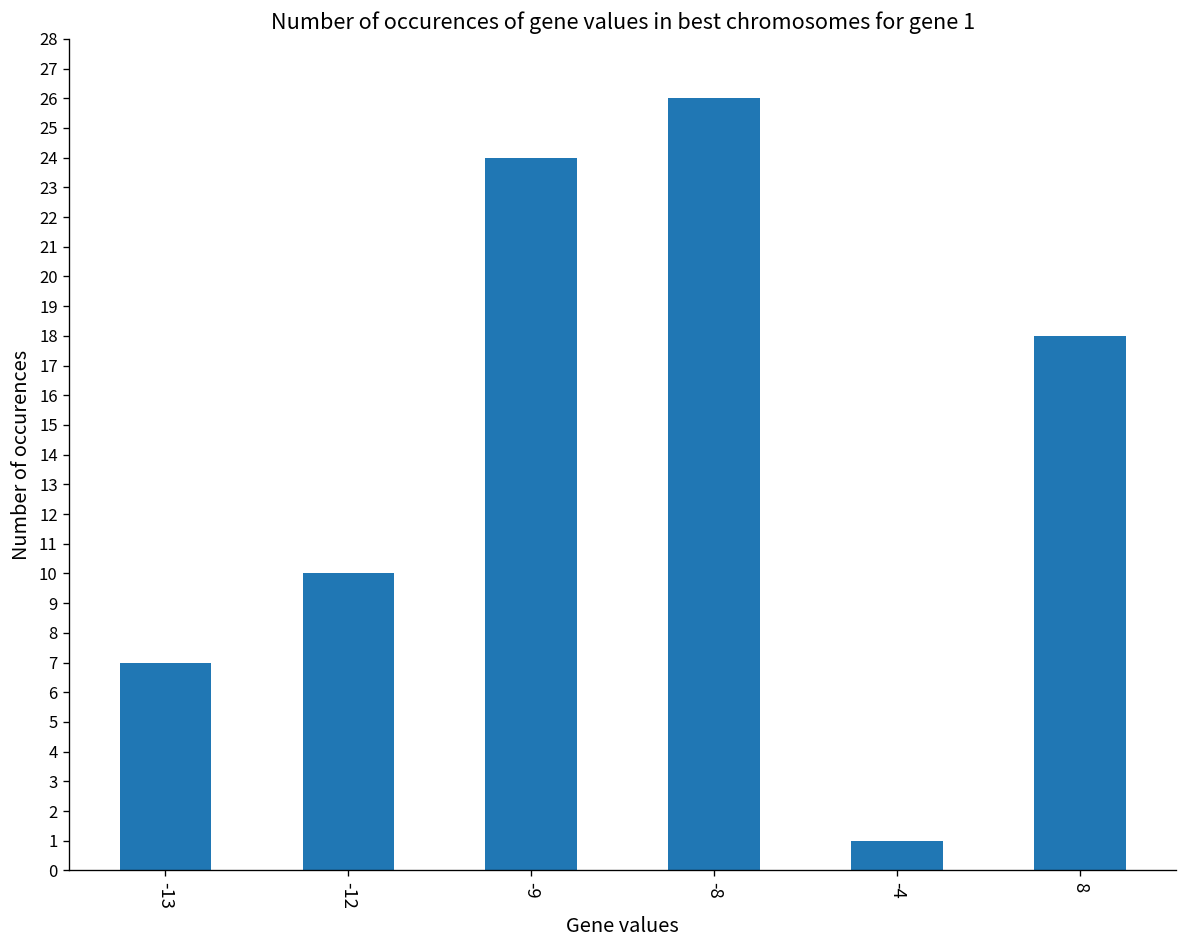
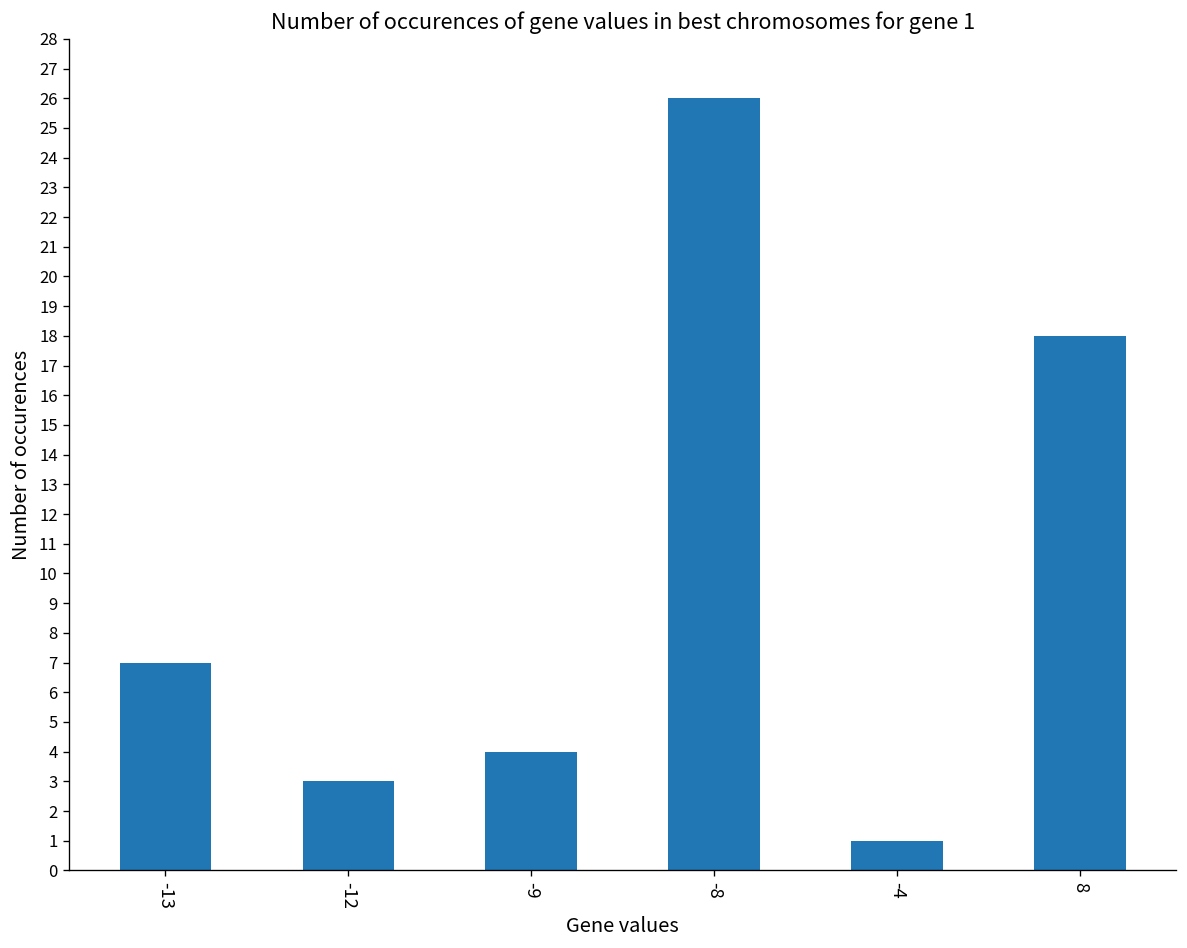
  {
    "-13": 7,
-   "-12": 10,
-   "-9": 24,
+   "-12": 3,
+   "-9": 4,
    "-8": 26,
    "-4": 1,
    "8": 18
  }
